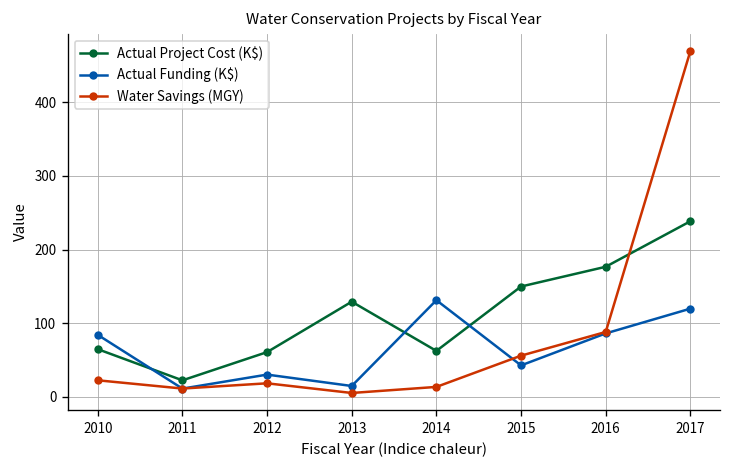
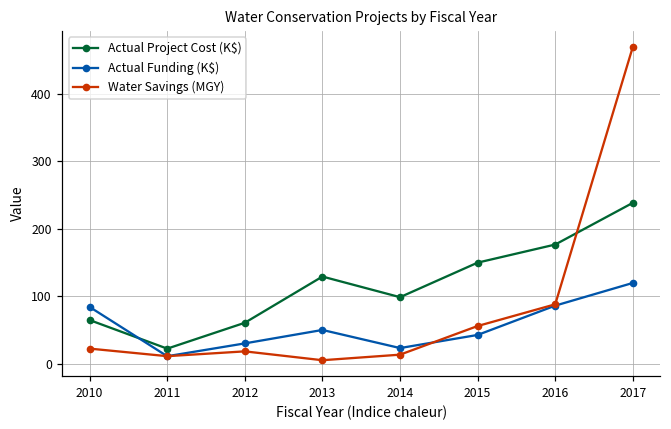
  {
    "Actual Project Cost (K$)": {
      "2010": 60,
      "2011": 20,
      "2012": 60,
      "2013": 130,
-     "2014": 60,
+     "2014": 100,
      "2015": 150,
      "2016": 180,
      "2017": 240
    },
    "Actual Funding (K$)": {
      "2010": 80,
      "2012": 30,
-     "2013": 10,
-     "2014": 130,
+     "2013": 50,
+     "2014": 20,
      "2015": 40,
      "2017": 120
    },
    "Water Savings (MGY)": {
      "2010": 20,
      "2012": 20,
      "2013": 10,
      "2014": 10,
      "2015": 60,
      "2017": 470
    }
  }
